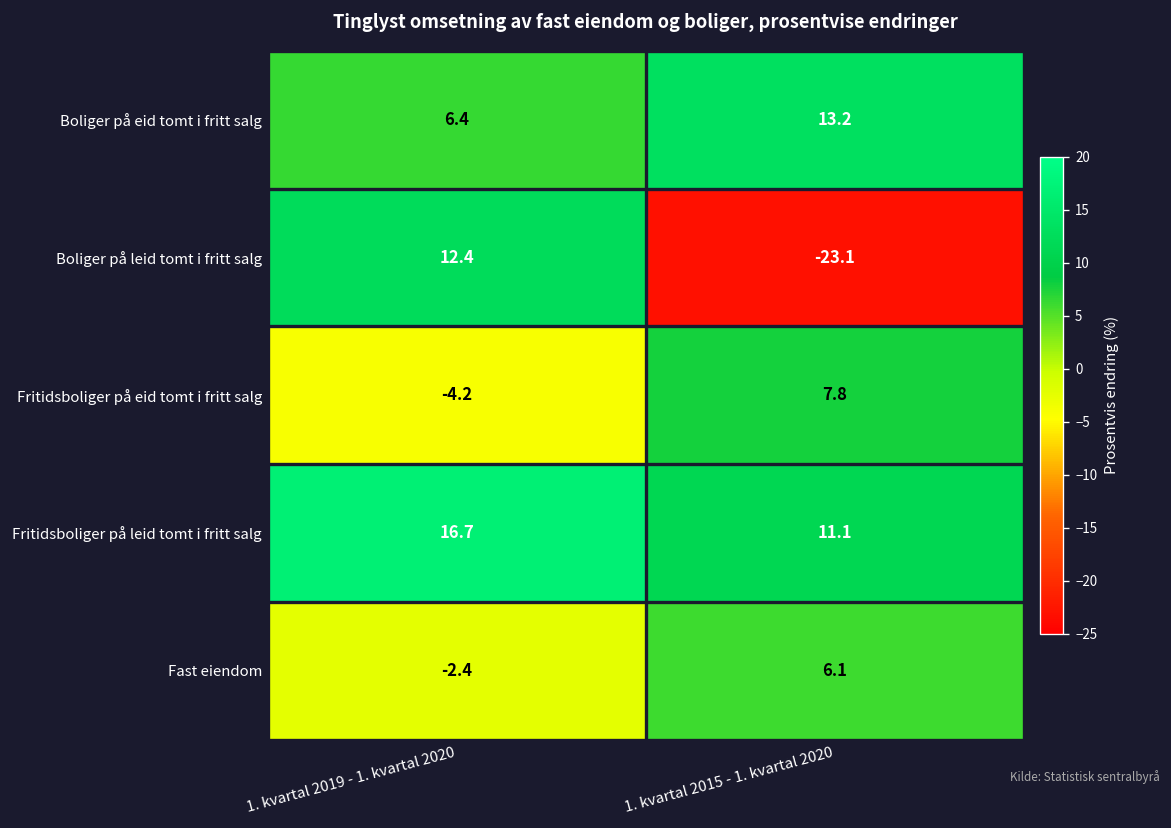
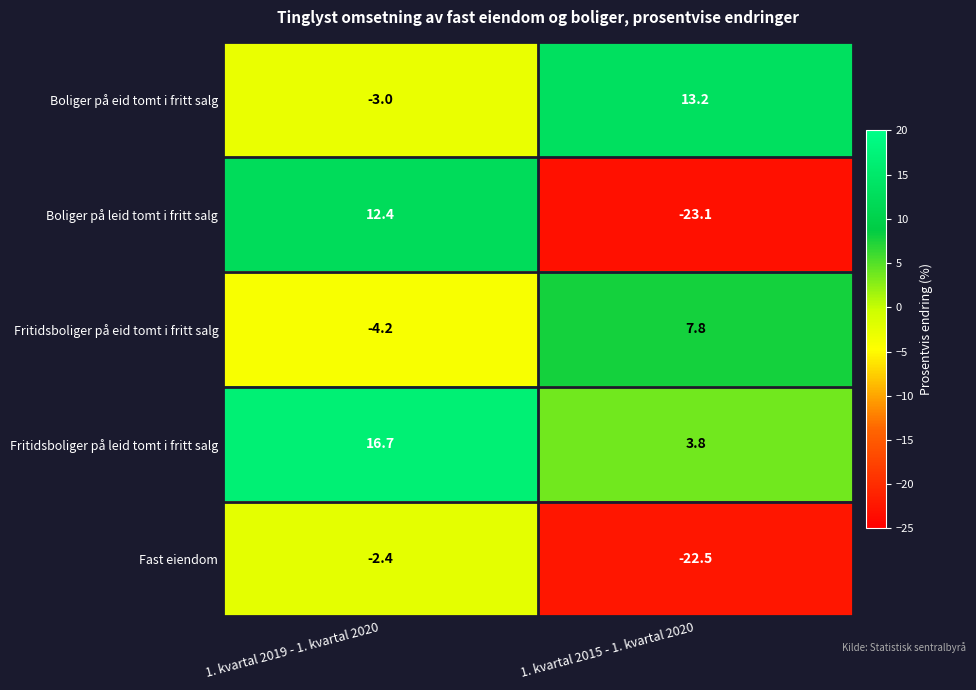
  {
    "Boliger på eid tomt i fritt salg": {
-     "1. kvartal 2019 - 1. kvartal 2020": 6.4,
+     "1. kvartal 2019 - 1. kvartal 2020": -3.0,
      "1. kvartal 2015 - 1. kvartal 2020": 13.2
    },
    "Boliger på leid tomt i fritt salg": {
      "1. kvartal 2019 - 1. kvartal 2020": 12.4,
      "1. kvartal 2015 - 1. kvartal 2020": -23.1
    },
    "Fritidsboliger på eid tomt i fritt salg": {
      "1. kvartal 2019 - 1. kvartal 2020": -4.2,
      "1. kvartal 2015 - 1. kvartal 2020": 7.8
    },
    "Fritidsboliger på leid tomt i fritt salg": {
      "1. kvartal 2019 - 1. kvartal 2020": 16.7,
-     "1. kvartal 2015 - 1. kvartal 2020": 11.1
+     "1. kvartal 2015 - 1. kvartal 2020": 3.8
    },
    "Fast eiendom": {
      "1. kvartal 2019 - 1. kvartal 2020": -2.4,
-     "1. kvartal 2015 - 1. kvartal 2020": 6.1
+     "1. kvartal 2015 - 1. kvartal 2020": -22.5
    }
  }
